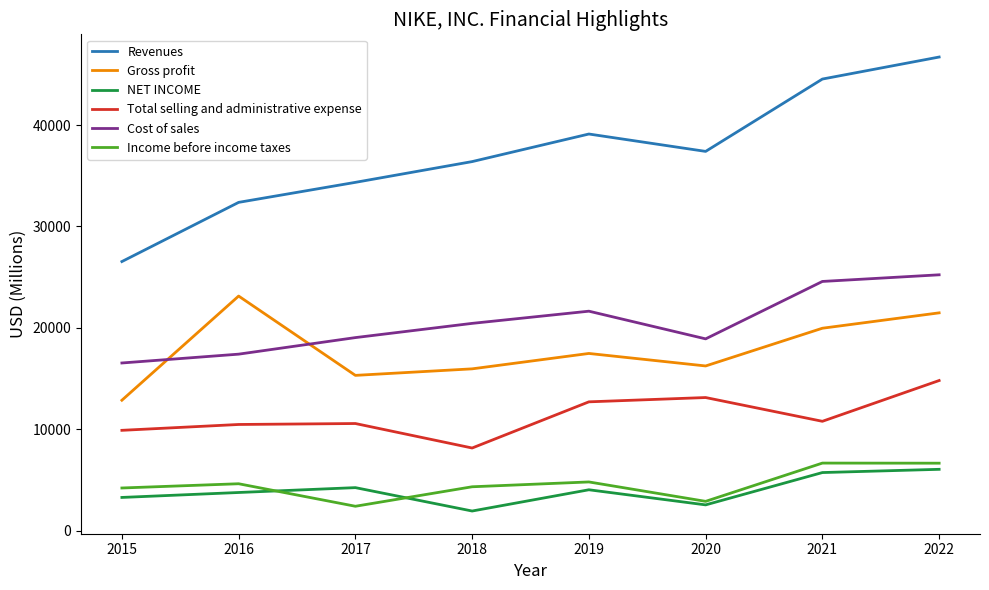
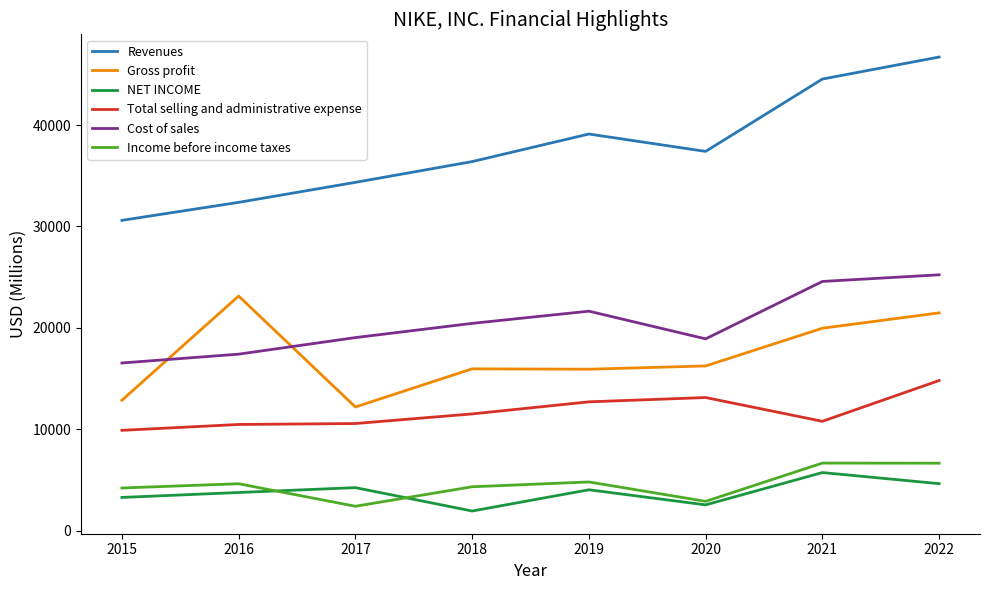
  {
    "Revenues": {
-     "2015": 26500,
+     "2015": 30600,
      "2016": 32400,
      "2017": 34400,
      "2018": 36400,
      "2019": 39100,
      "2020": 37400,
      "2021": 44500,
      "2022": 46700
    },
    "Gross profit": {
      "2015": 12900,
      "2016": 23100,
-     "2017": 15300,
+     "2017": 12200,
      "2018": 16000,
-     "2019": 17500,
+     "2019": 15900,
      "2020": 16200,
      "2021": 20000,
      "2022": 21500
    },
    "NET INCOME": {
      "2015": 3300,
      "2016": 3800,
      "2017": 4200,
      "2018": 1900,
      "2019": 4000,
      "2020": 2500,
      "2021": 5700,
-     "2022": 6000
+     "2022": 4600
    },
    "Total selling and administrative expense": {
      "2015": 9900,
      "2016": 10500,
      "2017": 10600,
-     "2018": 8100,
+     "2018": 11500,
      "2019": 12700,
      "2020": 13100,
      "2021": 10800,
      "2022": 14800
    },
    "Cost of sales": {
      "2015": 16500,
      "2016": 17400,
      "2017": 19000,
      "2018": 20400,
      "2019": 21600,
      "2020": 18900,
      "2021": 24600,
      "2022": 25200
    },
    "Income before income taxes": {
      "2015": 4200,
      "2016": 4600,
      "2017": 2400,
      "2018": 4300,
      "2019": 4800,
      "2020": 2900,
      "2021": 6700,
      "2022": 6700
    }
  }
